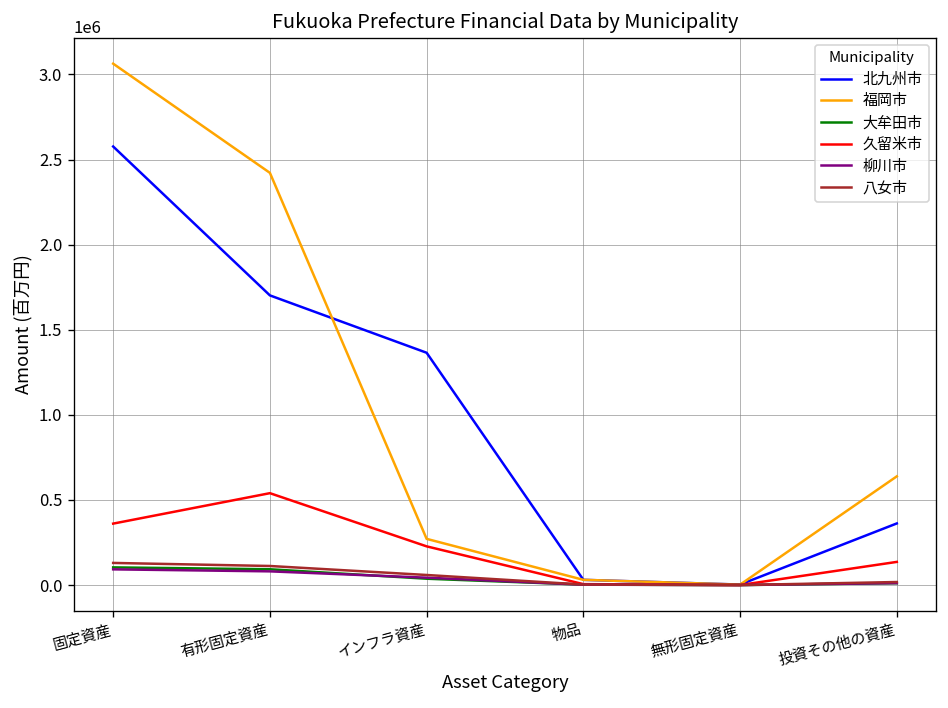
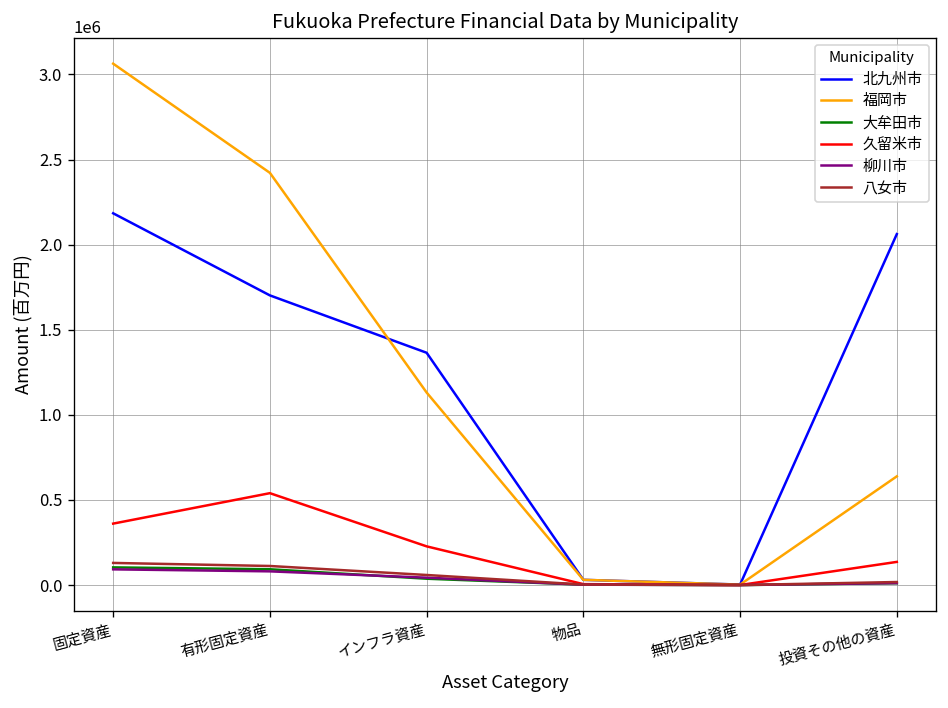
  {
    "北九州市": {
-     "固定資産": 2580000,
+     "固定資産": 2180000,
      "有形固定資産": 1700000,
      "インフラ資産": 1360000,
-     "投資その他の資産": 360000
+     "投資その他の資産": 2060000
    },
    "福岡市": {
      "固定資産": 3060000,
      "有形固定資産": 2420000,
-     "インフラ資産": 270000,
+     "インフラ資産": 1130000,
      "投資その他の資産": 640000
    },
    "久留米市": {
      "固定資産": 360000,
      "有形固定資産": 540000,
      "インフラ資産": 230000,
      "投資その他の資産": 140000
    },
    "八女市": {
      "固定資産": 130000,
      "有形固定資産": 110000
    }
  }
